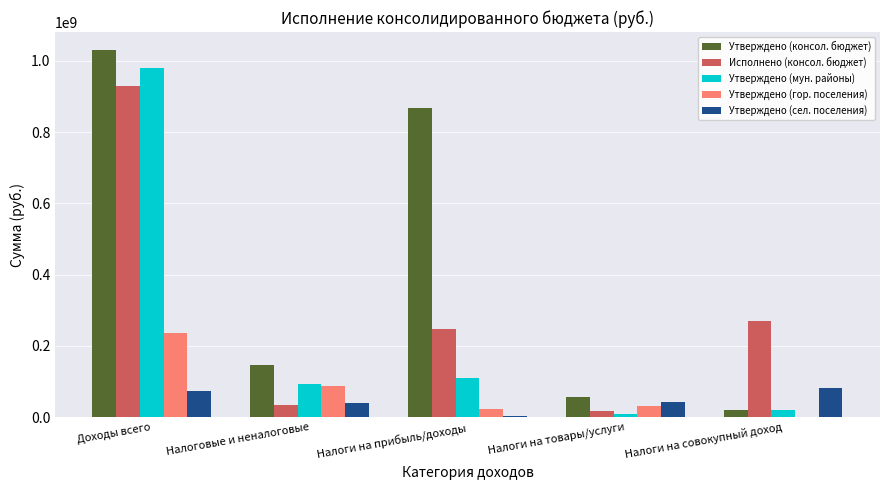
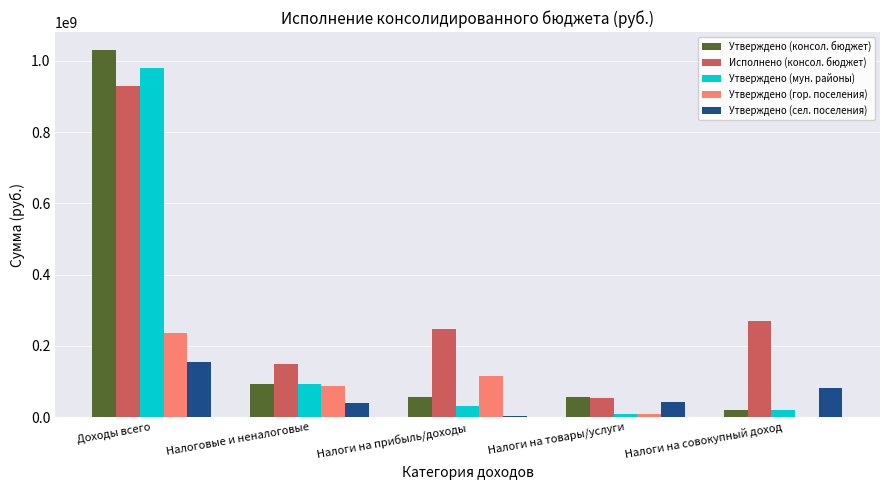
  {
    "Утверждено (консол. бюджет)": {
      "Доходы всего": 1030000000,
-     "Налоговые и неналоговые": 150000000,
-     "Налоги на прибыль/доходы": 870000000,
+     "Налоговые и неналоговые": 90000000,
+     "Налоги на прибыль/доходы": 60000000,
      "Налоги на товары/услуги": 60000000,
      "Налоги на совокупный доход": 20000000
    },
    "Исполнено (консол. бюджет)": {
      "Доходы всего": 930000000,
-     "Налоговые и неналоговые": 30000000,
+     "Налоговые и неналоговые": 150000000,
      "Налоги на прибыль/доходы": 250000000,
-     "Налоги на товары/услуги": 20000000,
+     "Налоги на товары/услуги": 50000000,
      "Налоги на совокупный доход": 270000000
    },
    "Утверждено (мун. районы)": {
      "Доходы всего": 980000000,
      "Налоговые и неналоговые": 90000000,
-     "Налоги на прибыль/доходы": 110000000,
+     "Налоги на прибыль/доходы": 30000000,
      "Налоги на товары/услуги": 10000000,
      "Налоги на совокупный доход": 20000000
    },
    "Утверждено (гор. поселения)": {
      "Доходы всего": 240000000,
      "Налоговые и неналоговые": 90000000,
-     "Налоги на прибыль/доходы": 20000000,
-     "Налоги на товары/услуги": 30000000
+     "Налоги на прибыль/доходы": 110000000,
+     "Налоги на товары/услуги": 10000000
    },
    "Утверждено (сел. поселения)": {
-     "Доходы всего": 70000000,
+     "Доходы всего": 150000000,
      "Налоговые и неналоговые": 40000000,
      "Налоги на товары/услуги": 40000000,
      "Налоги на совокупный доход": 80000000
    }
  }
